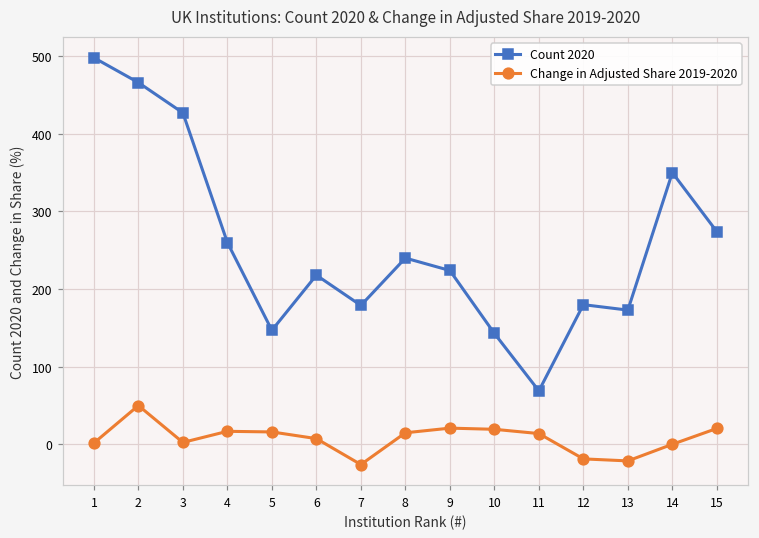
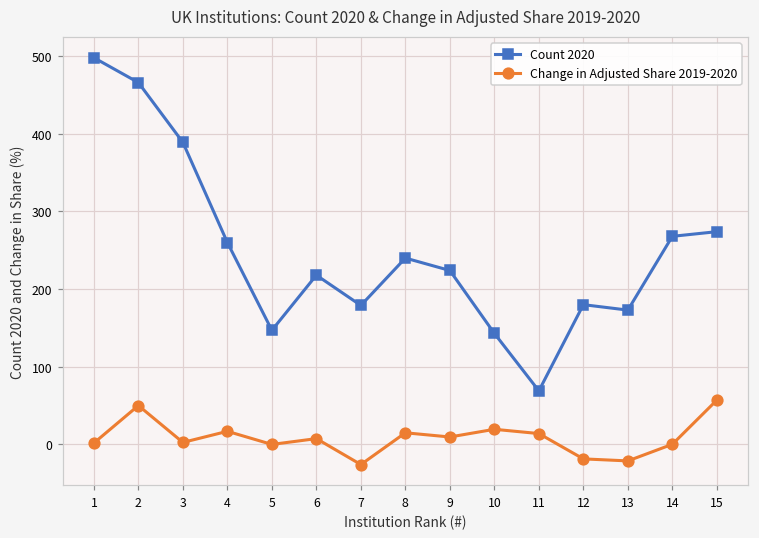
  {
    "Count 2020": {
      "1": 500,
      "2": 470,
-     "3": 430,
+     "3": 390,
      "4": 260,
      "5": 150,
      "6": 220,
      "7": 180,
      "8": 240,
      "9": 220,
      "10": 140,
      "11": 70,
      "12": 180,
      "13": 170,
-     "14": 350,
+     "14": 270,
      "15": 270
    },
    "Change in Adjusted Share 2019-2020": {
      "1": 0,
      "2": 50,
      "3": 0,
      "4": 20,
-     "5": 20,
+     "5": 0,
      "6": 10,
      "7": -30,
      "8": 20,
-     "9": 20,
+     "9": 10,
      "10": 20,
      "11": 10,
      "12": -20,
      "13": -20,
      "14": 0,
-     "15": 20
+     "15": 60
    }
  }
